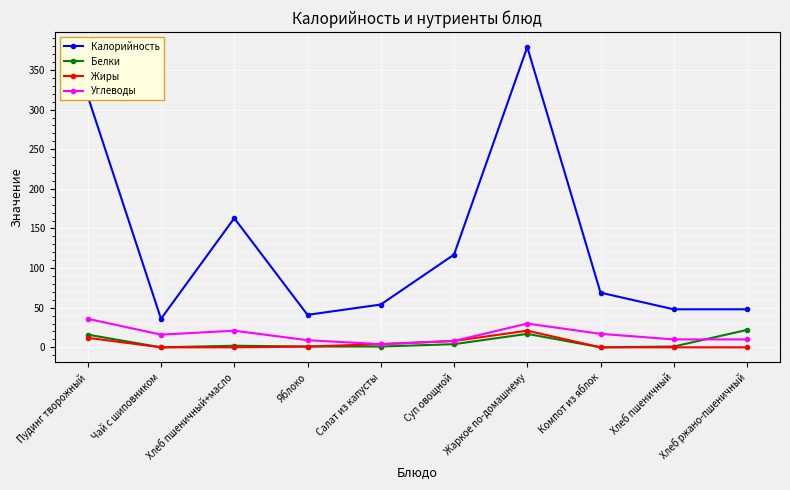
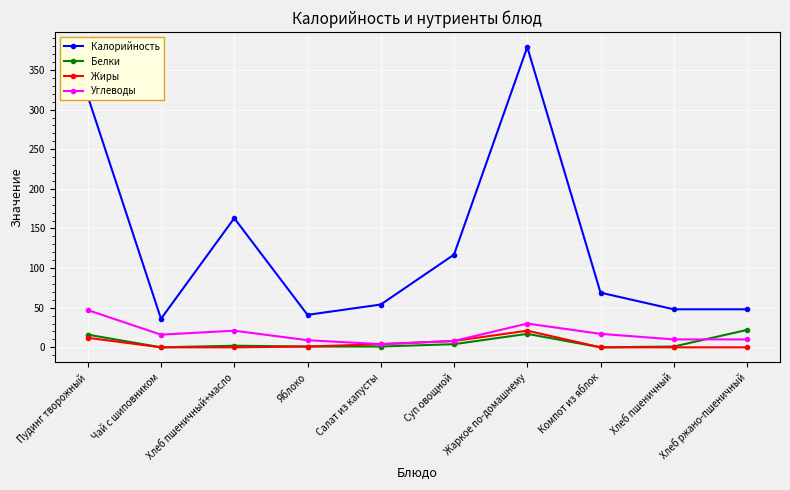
  {
    "Калорийность": {
      "Чай с шиповником": 40,
      "Хлеб пшеничный+масло": 160,
      "Яблоко": 40,
      "Салат из капусты": 50,
      "Суп овощной": 120,
      "Жаркое по-домашнему": 380,
      "Компот из яблок": 70,
      "Хлеб пшеничный": 50,
      "Хлеб ржано-пшеничный": 50
    },
    "Белки": {
      "Пудинг творожный": 20,
      "Суп овощной": 0,
      "Жаркое по-домашнему": 20,
      "Хлеб ржано-пшеничный": 20
    },
    "Жиры": {
      "Пудинг творожный": 10,
      "Жаркое по-домашнему": 20,
      "Хлеб ржано-пшеничный": 0
    },
    "Углеводы": {
-     "Пудинг творожный": 40,
+     "Пудинг творожный": 50,
      "Чай с шиповником": 20,
      "Хлеб пшеничный+масло": 20,
      "Яблоко": 10,
      "Жаркое по-домашнему": 30,
      "Компот из яблок": 20,
      "Хлеб пшеничный": 10,
      "Хлеб ржано-пшеничный": 10
    }
  }
